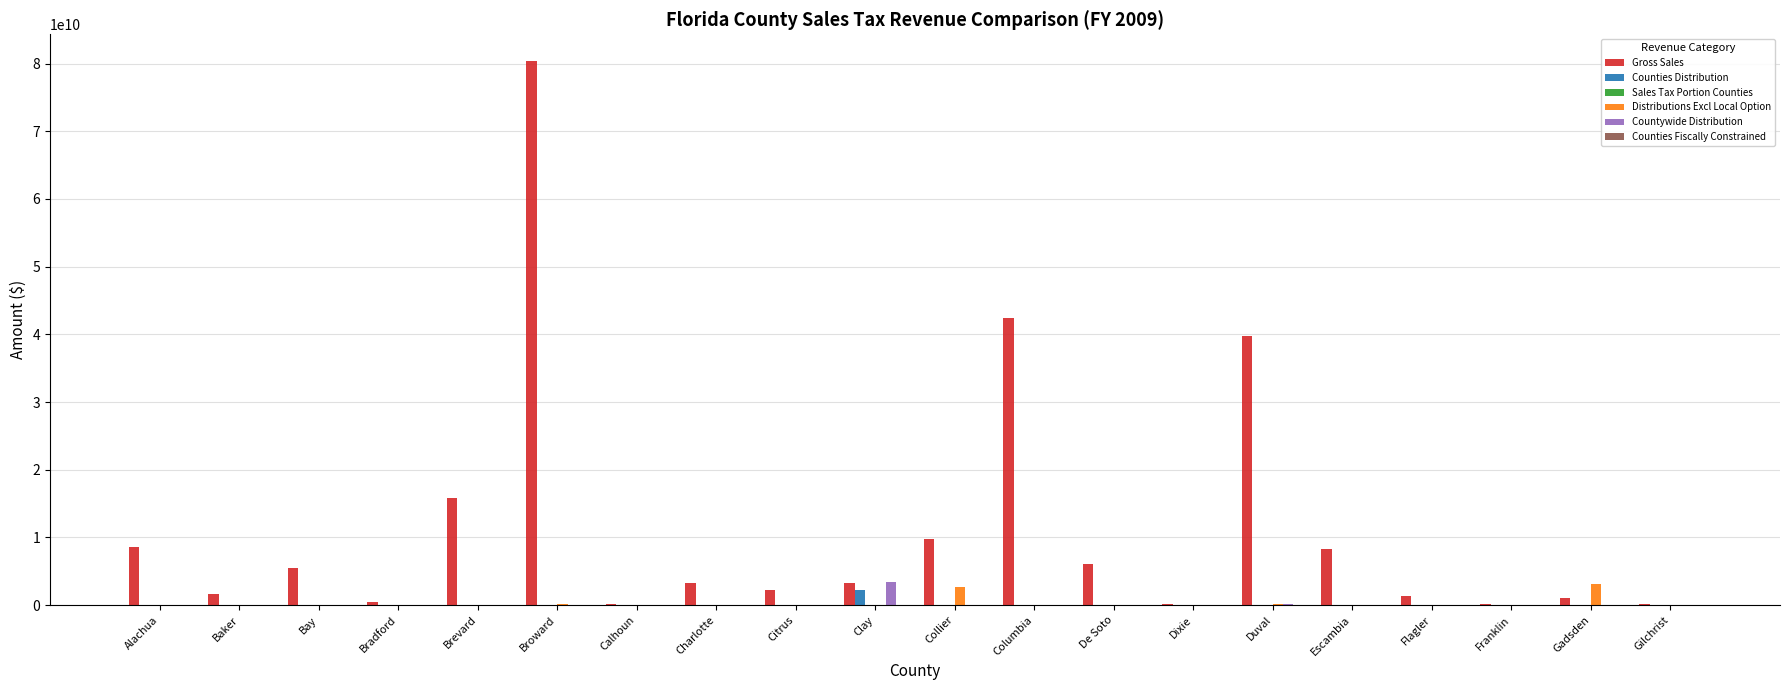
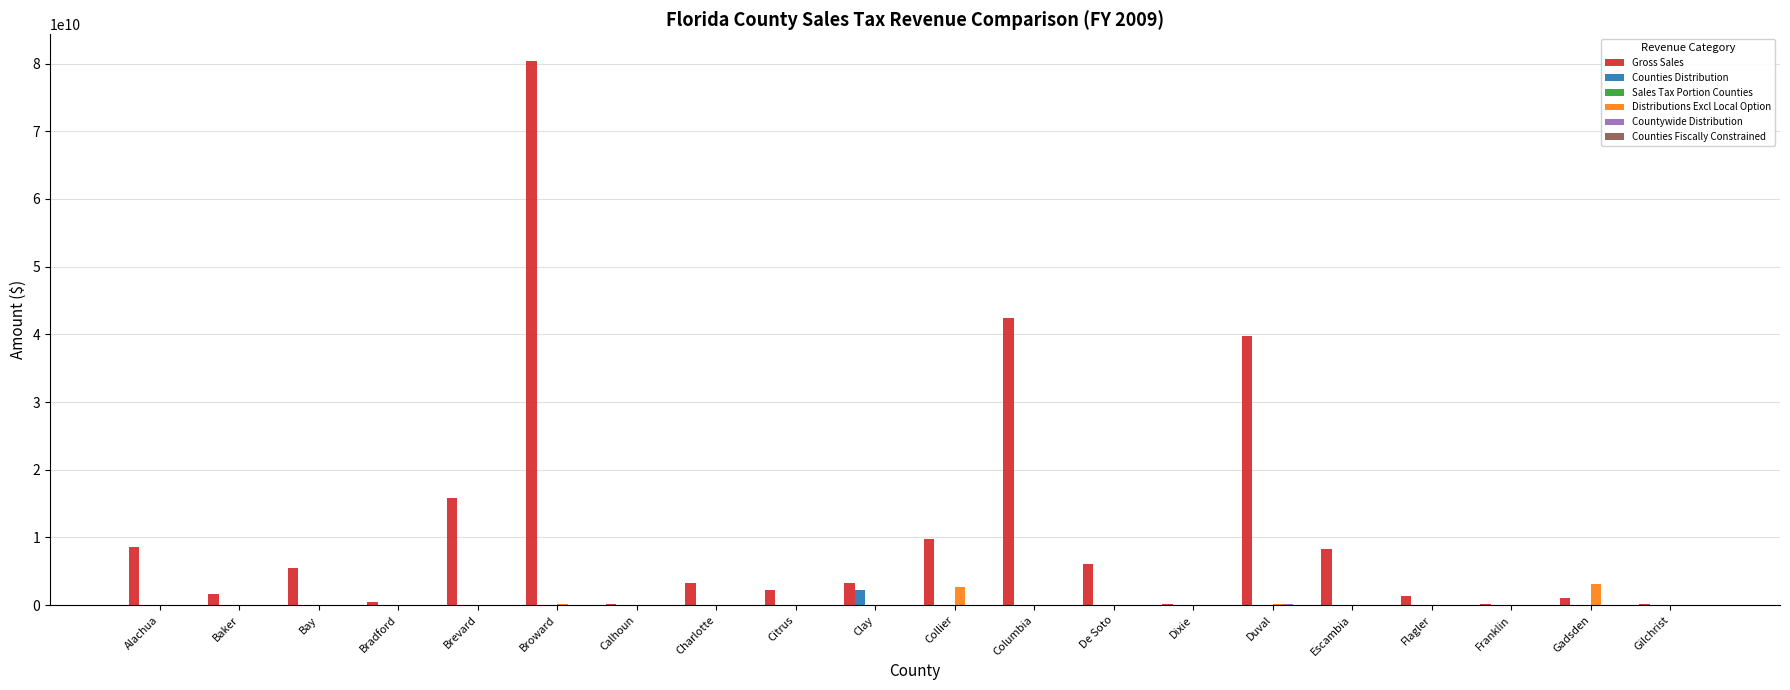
  {
    "Gross Sales": {
      "Alachua": 9000000000,
      "Baker": 2000000000,
      "Bay": 5000000000,
      "Bradford": 0,
      "Brevard": 16000000000,
      "Broward": 80000000000,
      "Charlotte": 3000000000,
      "Citrus": 2000000000,
      "Clay": 3000000000,
      "Collier": 10000000000,
      "Columbia": 42000000000,
      "De Soto": 6000000000,
      "Duval": 40000000000,
      "Escambia": 8000000000,
      "Flagler": 1000000000,
      "Gadsden": 1000000000
    },
    "Counties Distribution": {
      "Clay": 2000000000
    },
    "Distributions Excl Local Option": {
      "Collier": 3000000000,
      "Gadsden": 3000000000
    },
    "Countywide Distribution": {
      "Brevard": 0,
      "Broward": 0,
      "Citrus": 0,
-     "Clay": 3000000000,
+     "Clay": 0,
      "Collier": 0
    },
    "Counties Fiscally Constrained": {
      "Alachua": 0,
      "Bay": 0,
      "Brevard": 0,
      "Broward": 0,
      "Charlotte": 0,
      "Citrus": 0,
      "Clay": 0,
      "Collier": 0,
      "Duval": 0,
      "Escambia": 0,
      "Flagler": 0
    }
  }
